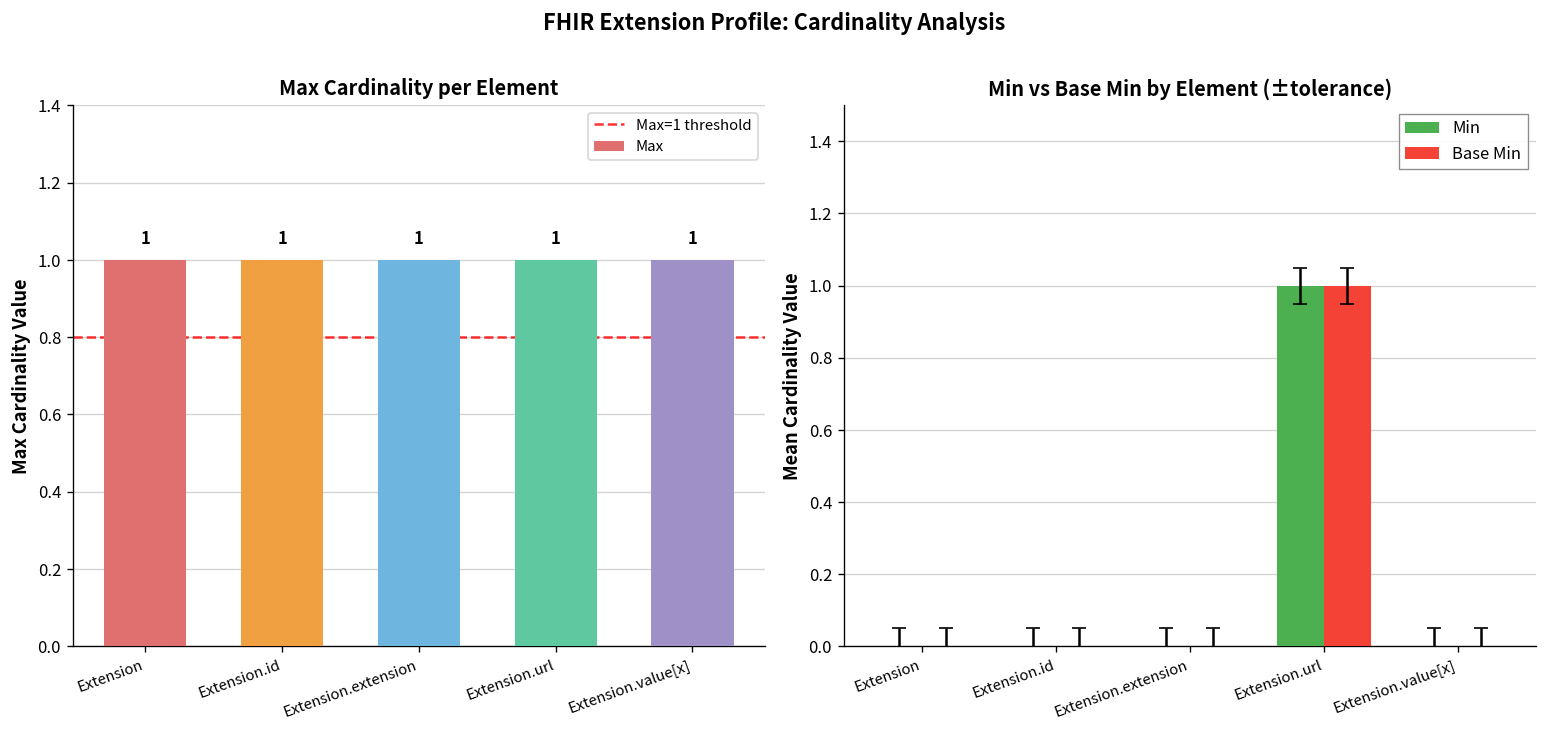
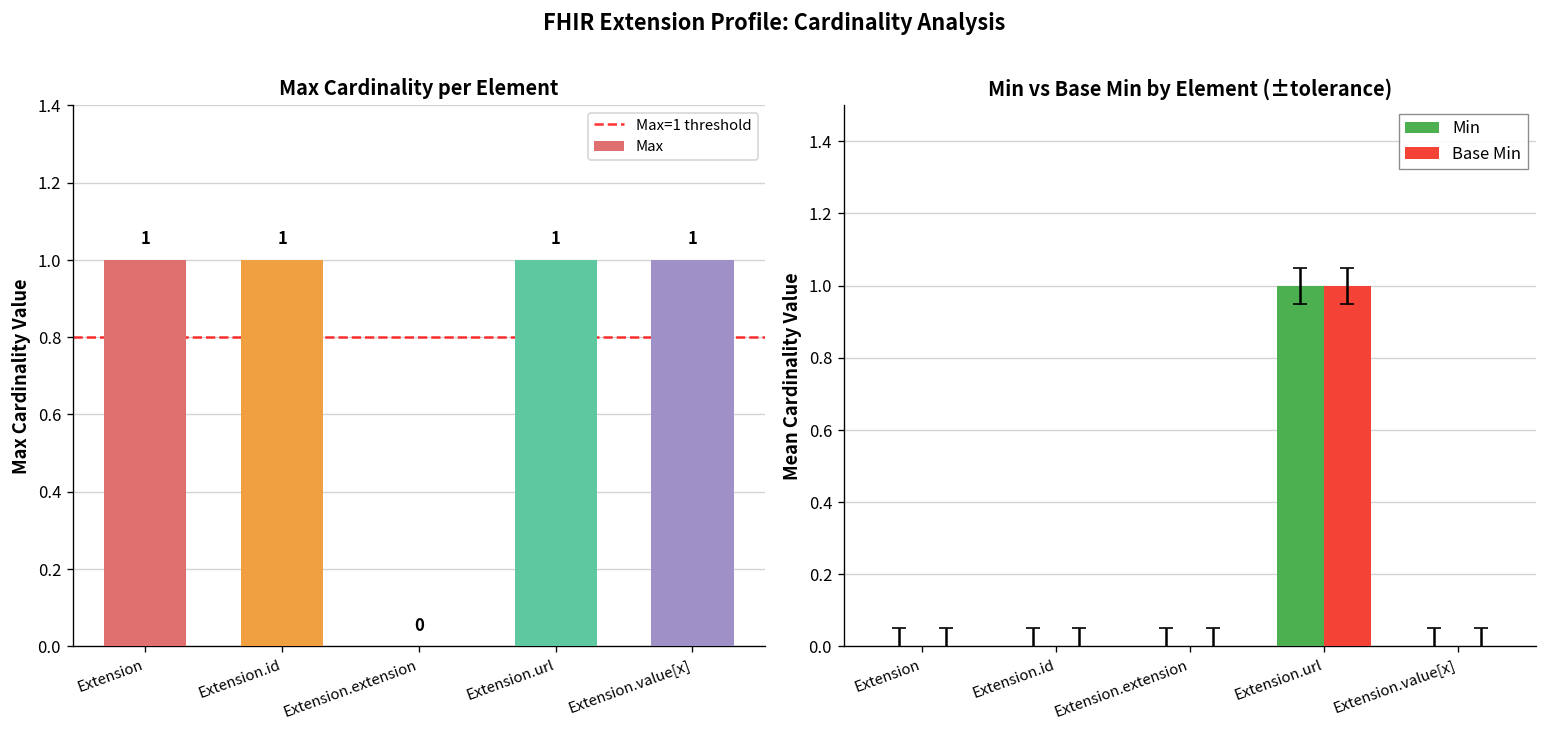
  {
    "Max Cardinality per Element": {
      "Extension": 1,
      "Extension.id": 1,
-     "Extension.extension": 1,
+     "Extension.extension": 0,
      "Extension.url": 1,
      "Extension.value[x]": 1
    },
    "Min vs Base Min by Element (±tolerance)": {
      "Min": {
        "Extension": 0.00,
        "Extension.id": 0.00,
        "Extension.extension": 0.00,
        "Extension.url": 1.00,
        "Extension.value[x]": 0.00
      },
      "Base Min": {
        "Extension": 0.00,
        "Extension.id": 0.00,
        "Extension.extension": 0.00,
        "Extension.url": 1.00,
        "Extension.value[x]": 0.00
      }
    }
  }
